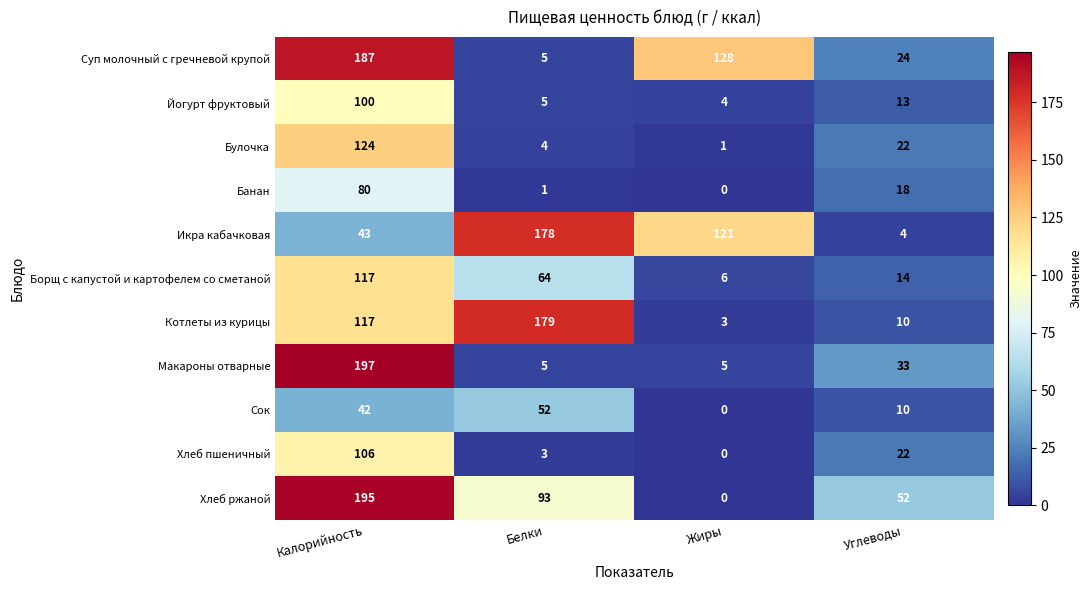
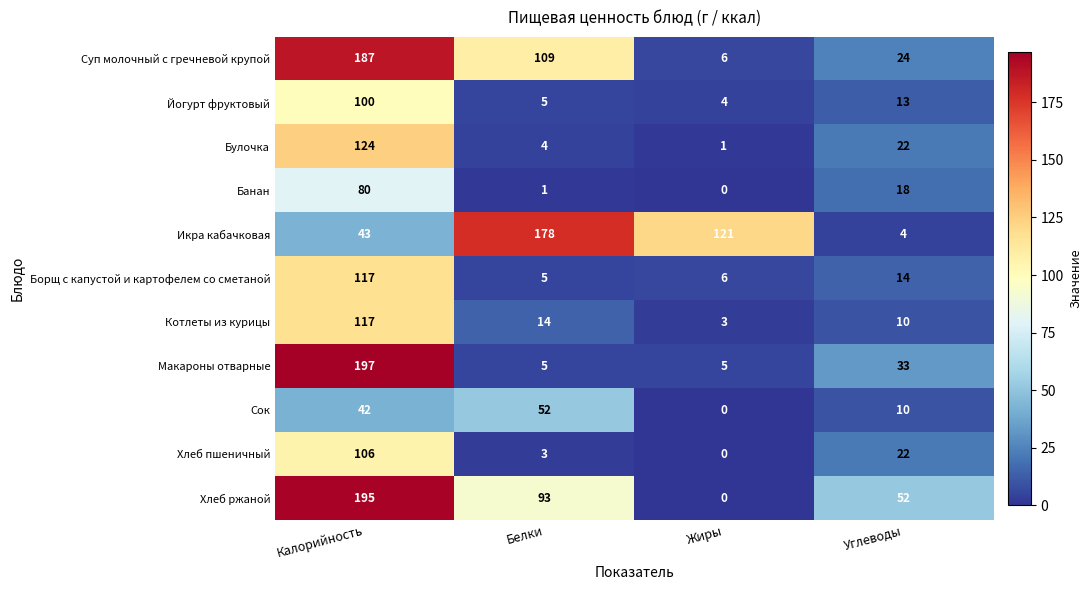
  {
    "Суп молочный с гречневой крупой": {
      "Калорийность": 187,
-     "Белки": 5,
-     "Жиры": 128,
+     "Белки": 109,
+     "Жиры": 6,
      "Углеводы": 24
    },
    "Йогурт фруктовый": {
      "Калорийность": 100,
      "Белки": 5,
      "Жиры": 4,
      "Углеводы": 13
    },
    "Булочка": {
      "Калорийность": 124,
      "Белки": 4,
      "Жиры": 1,
      "Углеводы": 22
    },
    "Банан": {
      "Калорийность": 80,
      "Белки": 1,
      "Жиры": 0,
      "Углеводы": 18
    },
    "Икра кабачковая": {
      "Калорийность": 43,
      "Белки": 178,
      "Жиры": 121,
      "Углеводы": 4
    },
    "Борщ с капустой и картофелем со сметаной": {
      "Калорийность": 117,
-     "Белки": 64,
+     "Белки": 5,
      "Жиры": 6,
      "Углеводы": 14
    },
    "Котлеты из курицы": {
      "Калорийность": 117,
-     "Белки": 179,
+     "Белки": 14,
      "Жиры": 3,
      "Углеводы": 10
    },
    "Макароны отварные": {
      "Калорийность": 197,
      "Белки": 5,
      "Жиры": 5,
      "Углеводы": 33
    },
    "Сок": {
      "Калорийность": 42,
      "Белки": 52,
      "Жиры": 0,
      "Углеводы": 10
    },
    "Хлеб пшеничный": {
      "Калорийность": 106,
      "Белки": 3,
      "Жиры": 0,
      "Углеводы": 22
    },
    "Хлеб ржаной": {
      "Калорийность": 195,
      "Белки": 93,
      "Жиры": 0,
      "Углеводы": 52
    }
  }
